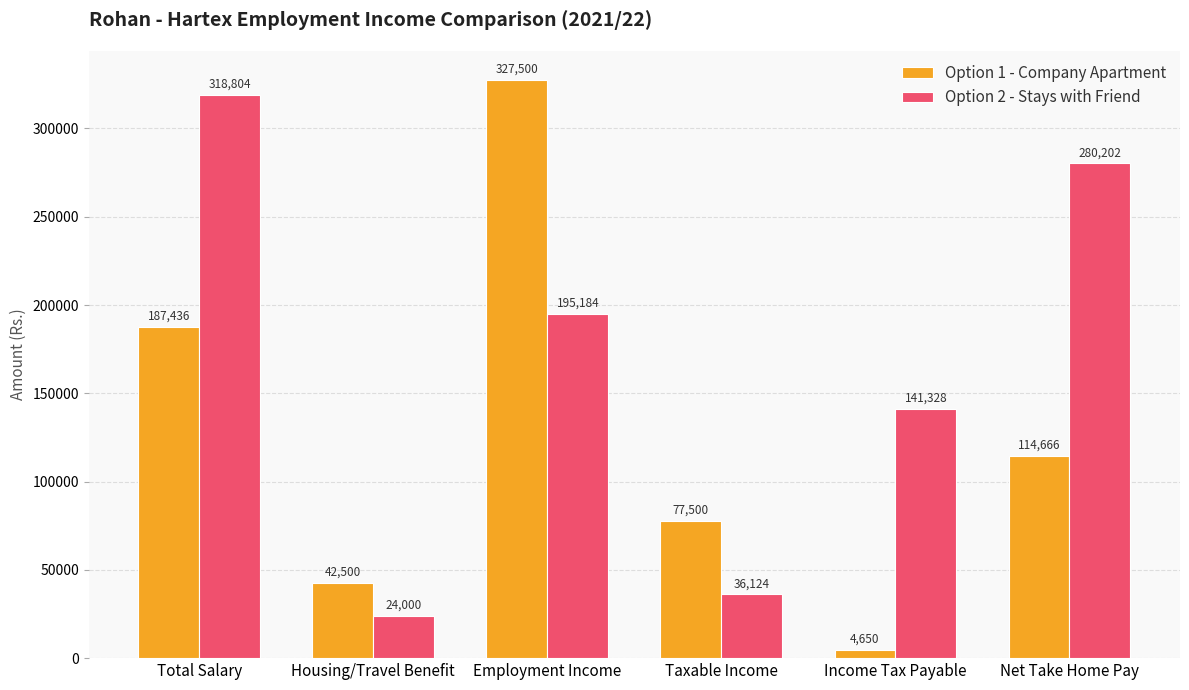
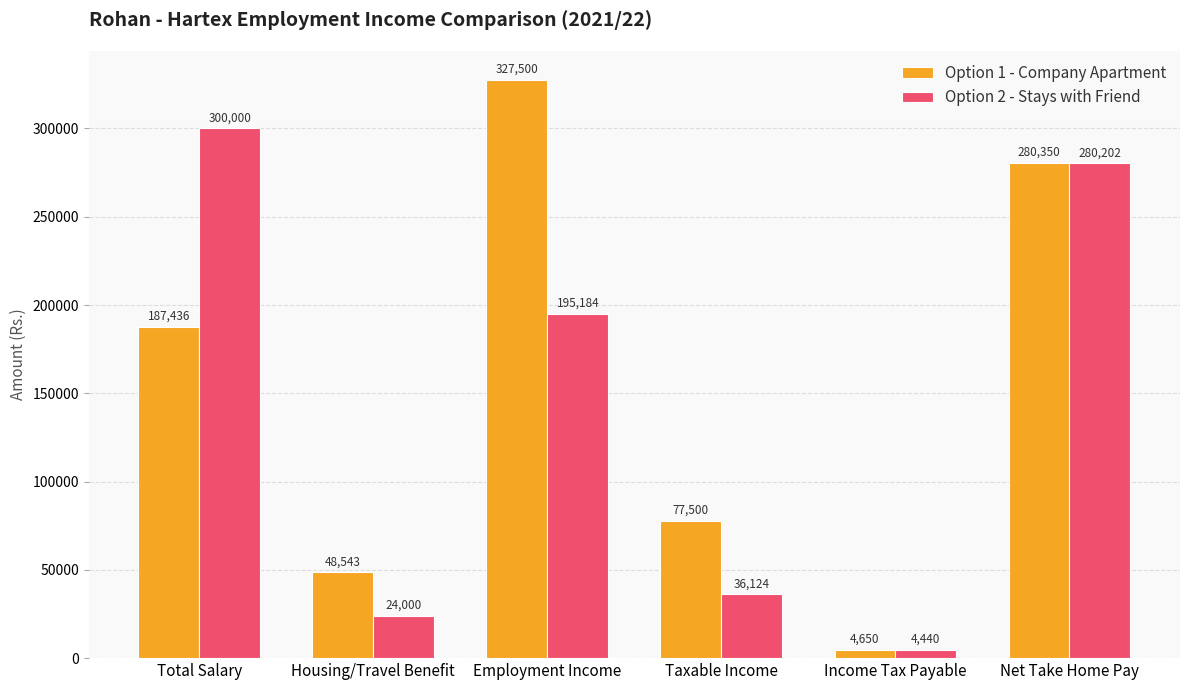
  {
    "Option 1 - Company Apartment": {
      "Total Salary": "187,436",
-     "Housing/Travel Benefit": "42,500",
+     "Housing/Travel Benefit": "48,543",
      "Employment Income": "327,500",
      "Taxable Income": "77,500",
      "Income Tax Payable": "4,650",
-     "Net Take Home Pay": "114,666"
+     "Net Take Home Pay": "280,350"
    },
    "Option 2 - Stays with Friend": {
-     "Total Salary": "318,804",
+     "Total Salary": "300,000",
      "Housing/Travel Benefit": "24,000",
      "Employment Income": "195,184",
      "Taxable Income": "36,124",
-     "Income Tax Payable": "141,328",
+     "Income Tax Payable": "4,440",
      "Net Take Home Pay": "280,202"
    }
  }
